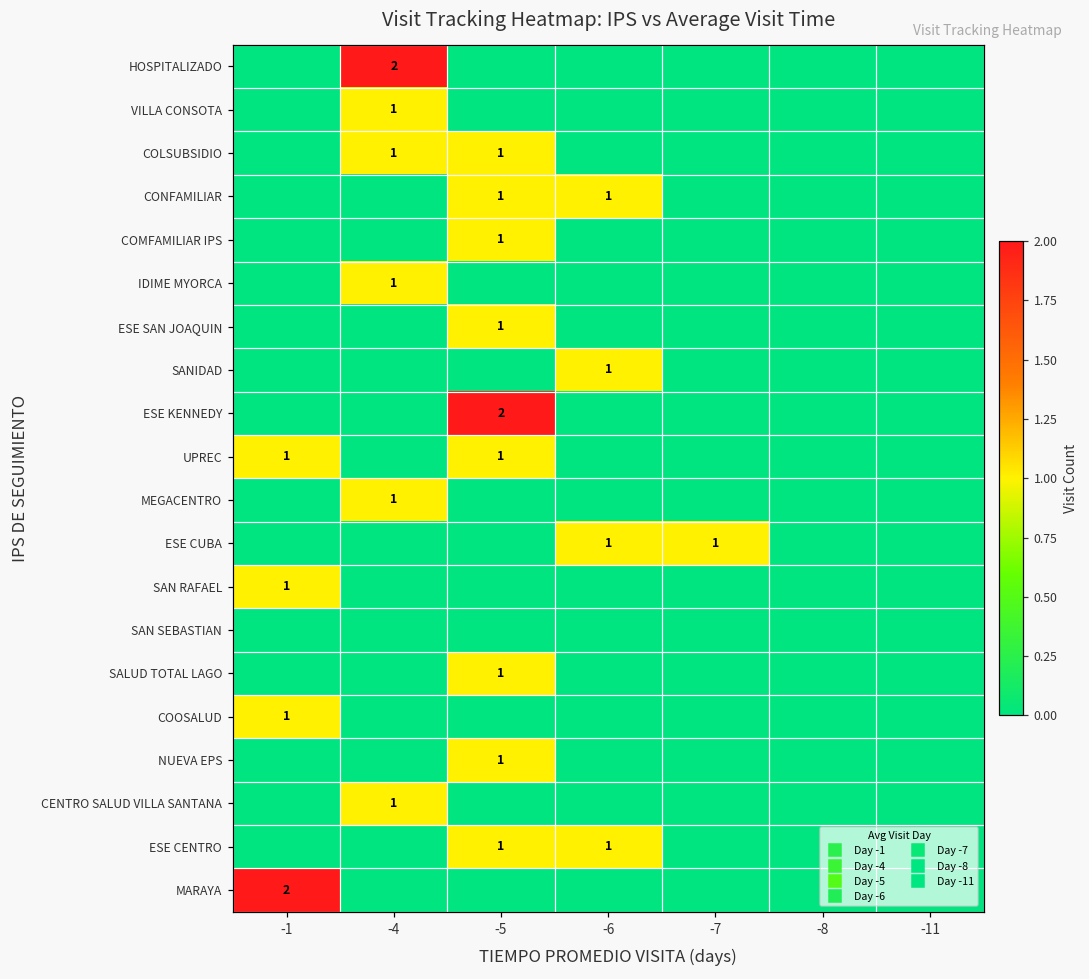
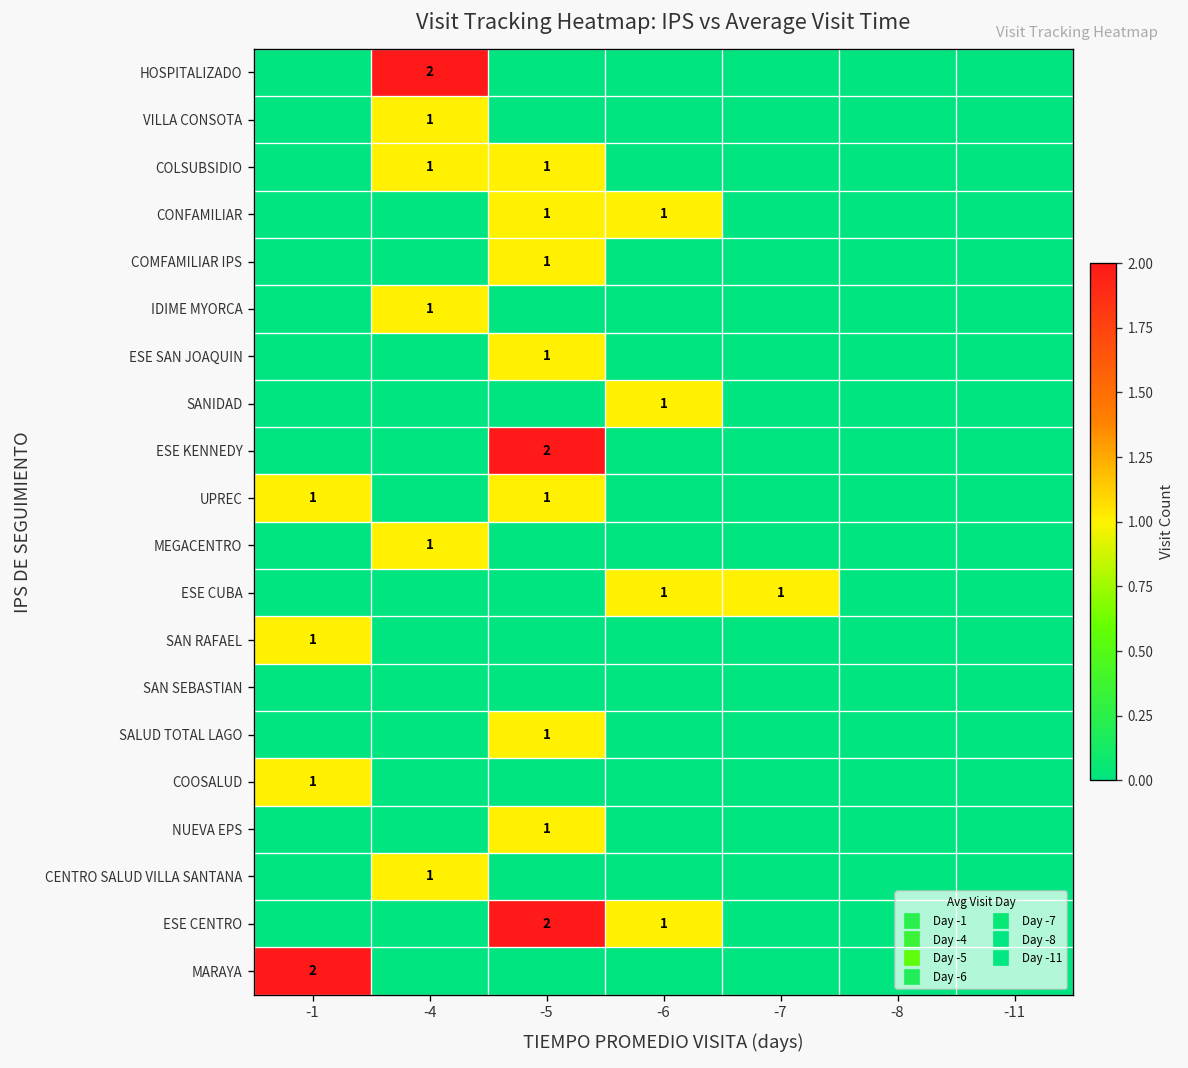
  {
    "HOSPITALIZADO": {
      "-4": 2
    },
    "VILLA CONSOTA": {
      "-4": 1
    },
    "COLSUBSIDIO": {
      "-4": 1,
      "-5": 1
    },
    "CONFAMILIAR": {
      "-5": 1,
      "-6": 1
    },
    "COMFAMILIAR IPS": {
      "-5": 1
    },
    "IDIME MYORCA": {
      "-4": 1
    },
    "ESE SAN JOAQUIN": {
      "-5": 1
    },
    "SANIDAD": {
      "-6": 1
    },
    "ESE KENNEDY": {
      "-5": 2
    },
    "UPREC": {
      "-1": 1,
      "-5": 1
    },
    "MEGACENTRO": {
      "-4": 1
    },
    "ESE CUBA": {
      "-6": 1,
      "-7": 1
    },
    "SAN RAFAEL": {
      "-1": 1
    },
    "SALUD TOTAL LAGO": {
      "-5": 1
    },
    "COOSALUD": {
      "-1": 1
    },
    "NUEVA EPS": {
      "-5": 1
    },
    "CENTRO SALUD VILLA SANTANA": {
      "-4": 1
    },
    "ESE CENTRO": {
-     "-5": 1,
+     "-5": 2,
      "-6": 1
    },
    "MARAYA": {
      "-1": 2
    }
  }
